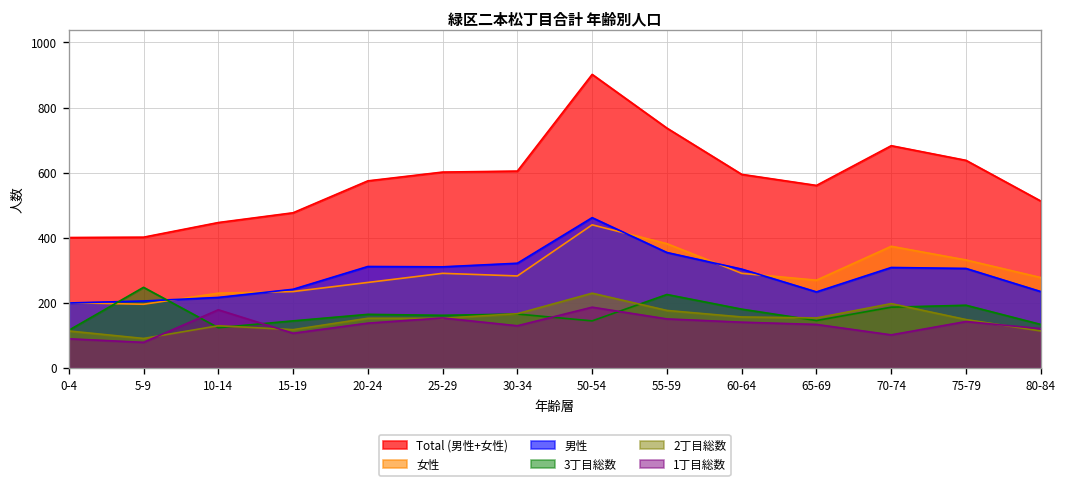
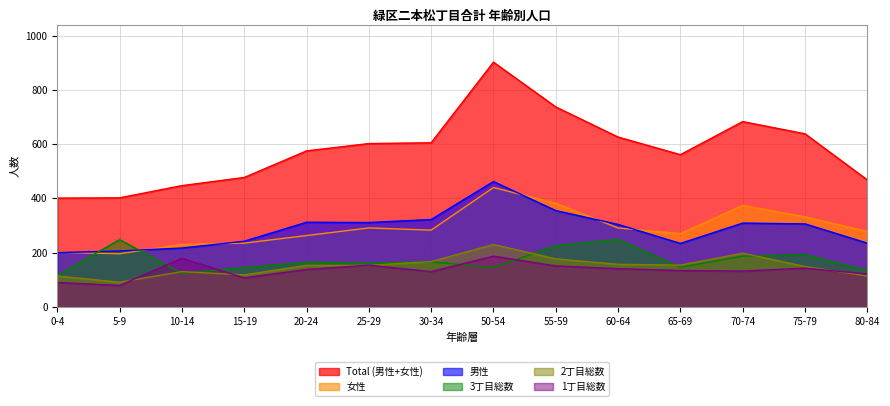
  {
    "Total (男性+女性)": {
      "0-4": 400,
      "5-9": 400,
      "10-14": 450,
      "15-19": 480,
      "20-24": 580,
      "25-29": 600,
      "30-34": 610,
      "50-54": 900,
      "55-59": 740,
-     "60-64": 600,
+     "60-64": 630,
      "65-69": 560,
      "70-74": 680,
      "75-79": 640,
-     "80-84": 510
+     "80-84": 470
    },
    "女性": {
      "5-9": 200,
      "10-14": 230,
      "20-24": 260,
      "25-29": 290,
      "30-34": 280,
      "50-54": 440,
      "55-59": 380,
      "60-64": 290,
      "65-69": 270,
      "70-74": 370,
      "75-79": 330,
      "80-84": 280
    },
    "男性": {
      "5-9": 210,
      "10-14": 220,
      "20-24": 310,
      "25-29": 310,
      "30-34": 320,
      "50-54": 460,
      "55-59": 360,
      "60-64": 300,
      "65-69": 230,
      "70-74": 310,
      "75-79": 310,
      "80-84": 240
    },
    "3丁目総数": {
      "5-9": 250,
      "15-19": 150,
      "20-24": 170,
      "50-54": 150,
      "55-59": 230,
-     "60-64": 180,
+     "60-64": 250,
      "70-74": 190,
      "75-79": 190,
      "80-84": 130
    },
    "2丁目総数": {
      "5-9": 90,
      "15-19": 120,
      "20-24": 150,
      "50-54": 230,
      "55-59": 180,
      "60-64": 160,
      "70-74": 200
    },
    "1丁目総数": {
      "0-4": 90,
      "5-9": 80,
      "10-14": 180,
      "15-19": 110,
      "20-24": 140,
      "30-34": 130,
      "50-54": 190,
      "55-59": 150,
      "60-64": 140,
      "65-69": 130,
-     "70-74": 100
+     "70-74": 130
    }
  }
